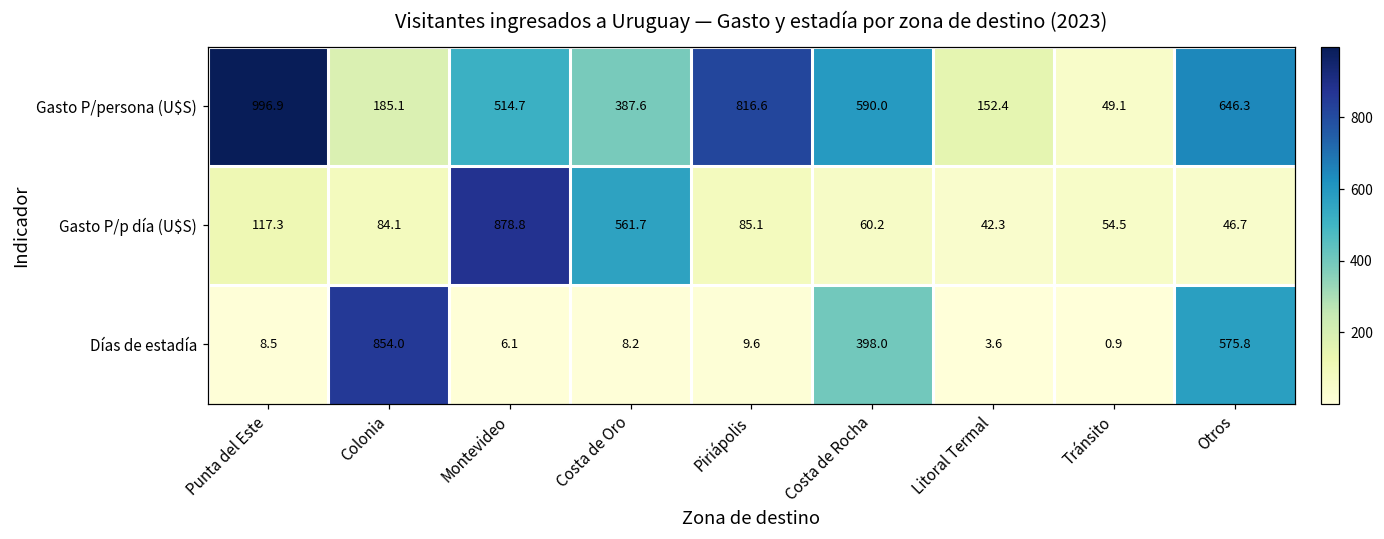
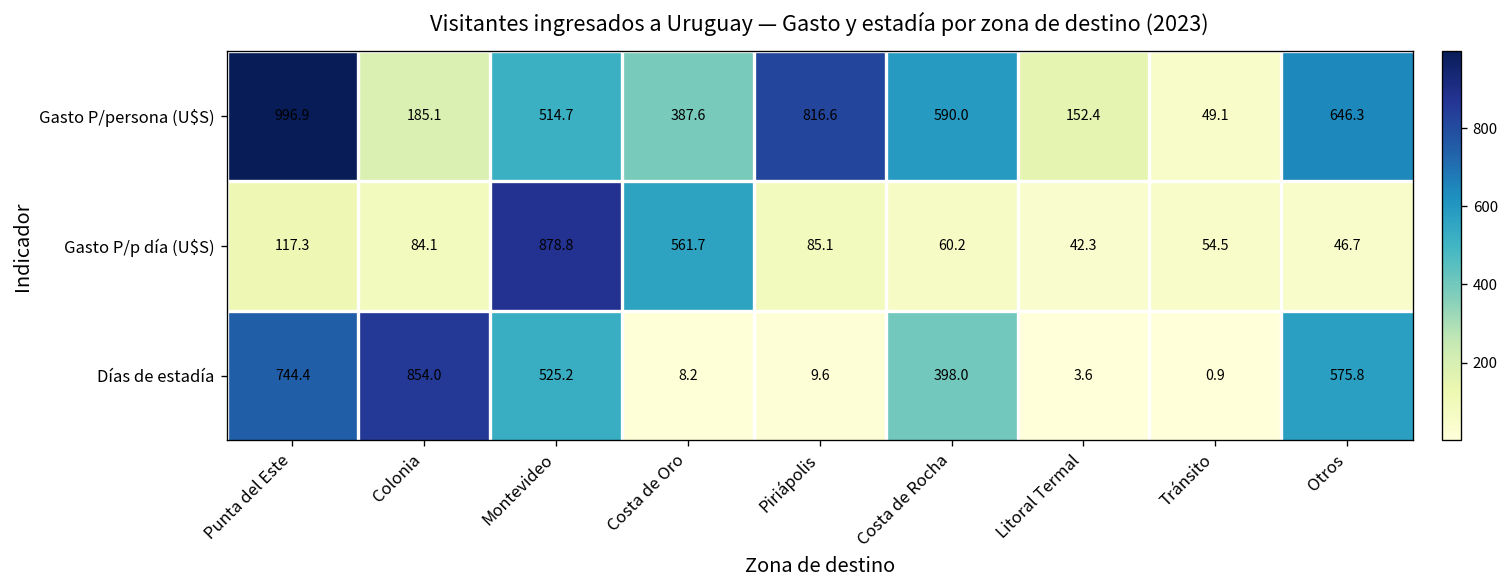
  {
    "Gasto P/persona (U$S)": {
      "Punta del Este": 996.9,
      "Colonia": 185.1,
      "Montevideo": 514.7,
      "Costa de Oro": 387.6,
      "Piriápolis": 816.6,
      "Costa de Rocha": 590.0,
      "Litoral Termal": 152.4,
      "Tránsito": 49.1,
      "Otros": 646.3
    },
    "Gasto P/p día (U$S)": {
      "Punta del Este": 117.3,
      "Colonia": 84.1,
      "Montevideo": 878.8,
      "Costa de Oro": 561.7,
      "Piriápolis": 85.1,
      "Costa de Rocha": 60.2,
      "Litoral Termal": 42.3,
      "Tránsito": 54.5,
      "Otros": 46.7
    },
    "Días de estadía": {
-     "Punta del Este": 8.5,
+     "Punta del Este": 744.4,
      "Colonia": 854.0,
-     "Montevideo": 6.1,
+     "Montevideo": 525.2,
      "Costa de Oro": 8.2,
      "Piriápolis": 9.6,
      "Costa de Rocha": 398.0,
      "Litoral Termal": 3.6,
      "Tránsito": 0.9,
      "Otros": 575.8
    }
  }
